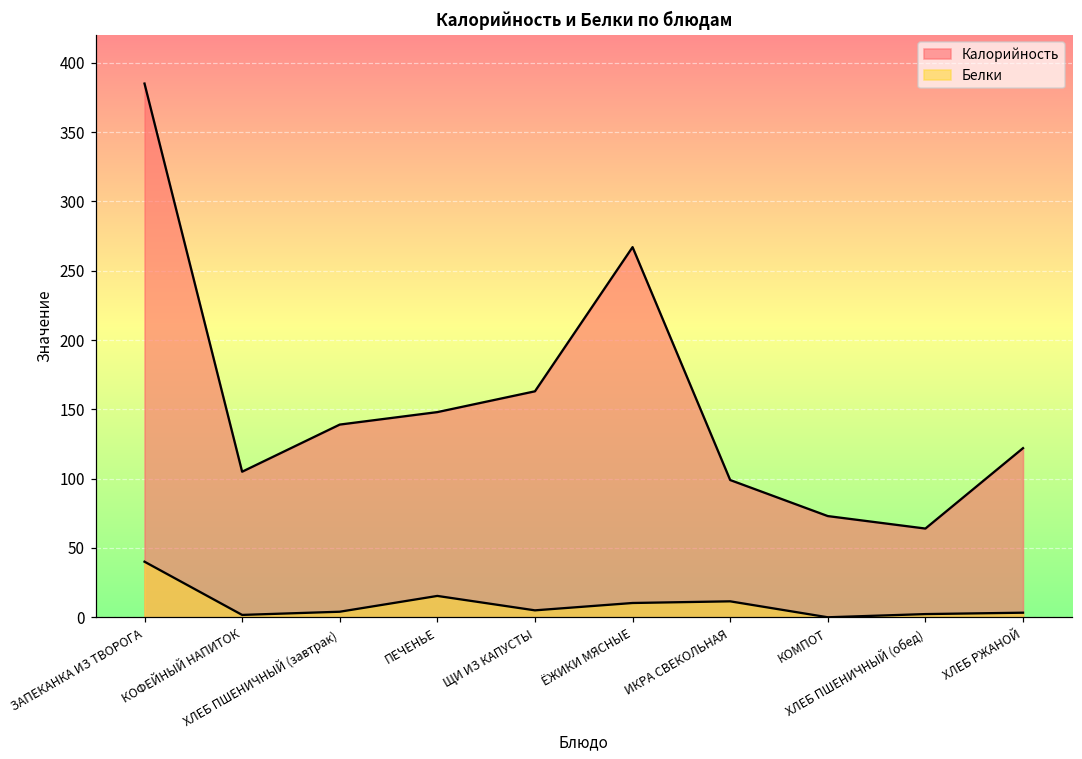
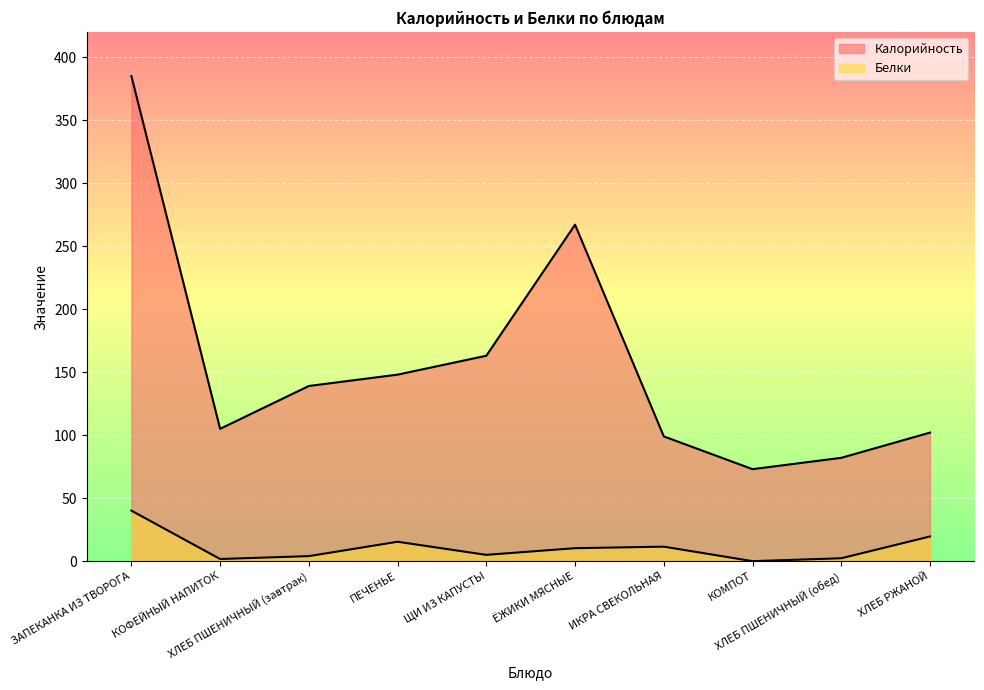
  {
    "Калорийность": {
      "ЗАПЕКАНКА ИЗ ТВОРОГА": 385,
      "КОФЕЙНЫЙ НАПИТОК": 105,
      "ХЛЕБ ПШЕНИЧНЫЙ (завтрак)": 139,
      "ПЕЧЕНЬЕ": 148,
      "ЩИ ИЗ КАПУСТЫ": 163,
      "ЁЖИКИ МЯСНЫЕ": 267,
      "ИКРА СВЕКОЛЬНАЯ": 99,
      "КОМПОТ": 73,
-     "ХЛЕБ ПШЕНИЧНЫЙ (обед)": 64,
-     "ХЛЕБ РЖАНОЙ": 122
+     "ХЛЕБ ПШЕНИЧНЫЙ (обед)": 82,
+     "ХЛЕБ РЖАНОЙ": 102
    },
    "Белки": {
      "ЗАПЕКАНКА ИЗ ТВОРОГА": 40,
      "КОФЕЙНЫЙ НАПИТОК": 2,
      "ХЛЕБ ПШЕНИЧНЫЙ (завтрак)": 4,
      "ПЕЧЕНЬЕ": 15,
      "ЩИ ИЗ КАПУСТЫ": 5,
      "ЁЖИКИ МЯСНЫЕ": 10,
      "ИКРА СВЕКОЛЬНАЯ": 12,
      "КОМПОТ": 0,
      "ХЛЕБ ПШЕНИЧНЫЙ (обед)": 2,
-     "ХЛЕБ РЖАНОЙ": 3
+     "ХЛЕБ РЖАНОЙ": 20
    }
  }
